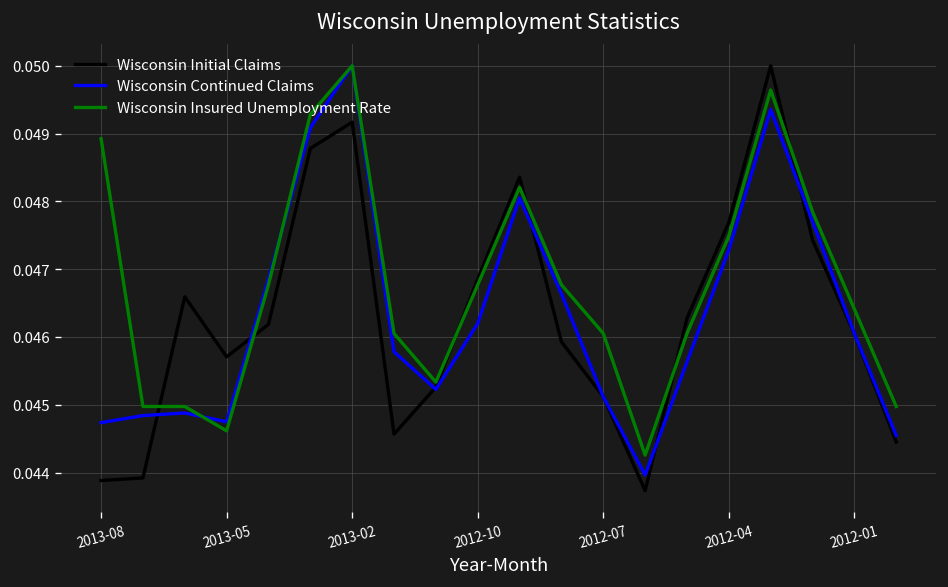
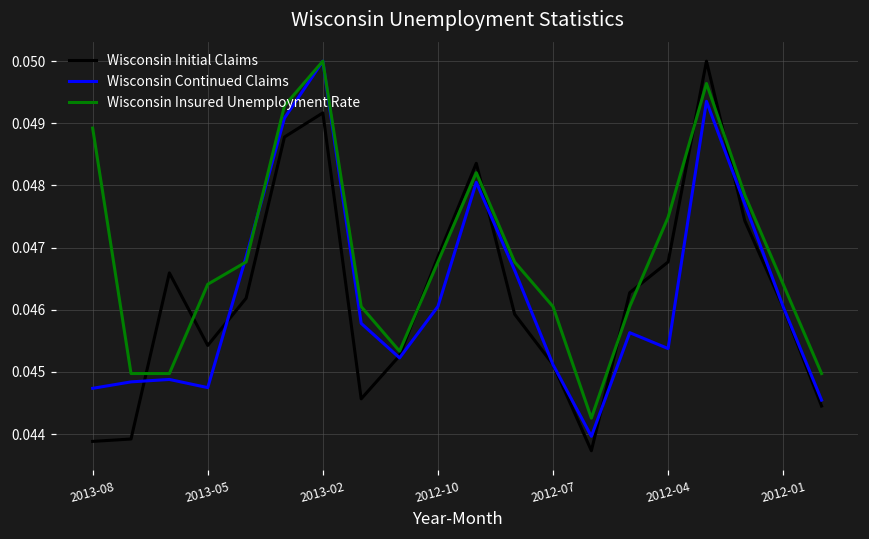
  {
    "Wisconsin Initial Claims": {
      "2013-08": 0.0439,
-     "2013-05": 0.0457,
+     "2013-05": 0.0454,
      "2013-02": 0.0492,
      "2012-10": 0.0469,
-     "2012-04": 0.0477
+     "2012-04": 0.0468
    },
    "Wisconsin Continued Claims": {
      "2013-08": 0.0447,
      "2013-05": 0.0447,
-     "2012-10": 0.0462,
-     "2012-04": 0.0473
+     "2012-10": 0.0461,
+     "2012-04": 0.0454
    },
    "Wisconsin Insured Unemployment Rate": {
      "2013-08": 0.0489,
-     "2013-05": 0.0446,
+     "2013-05": 0.0464,
      "2012-10": 0.0468,
      "2012-07": 0.0461,
      "2012-04": 0.0475,
      "2012-01": 0.0464
    }
  }
